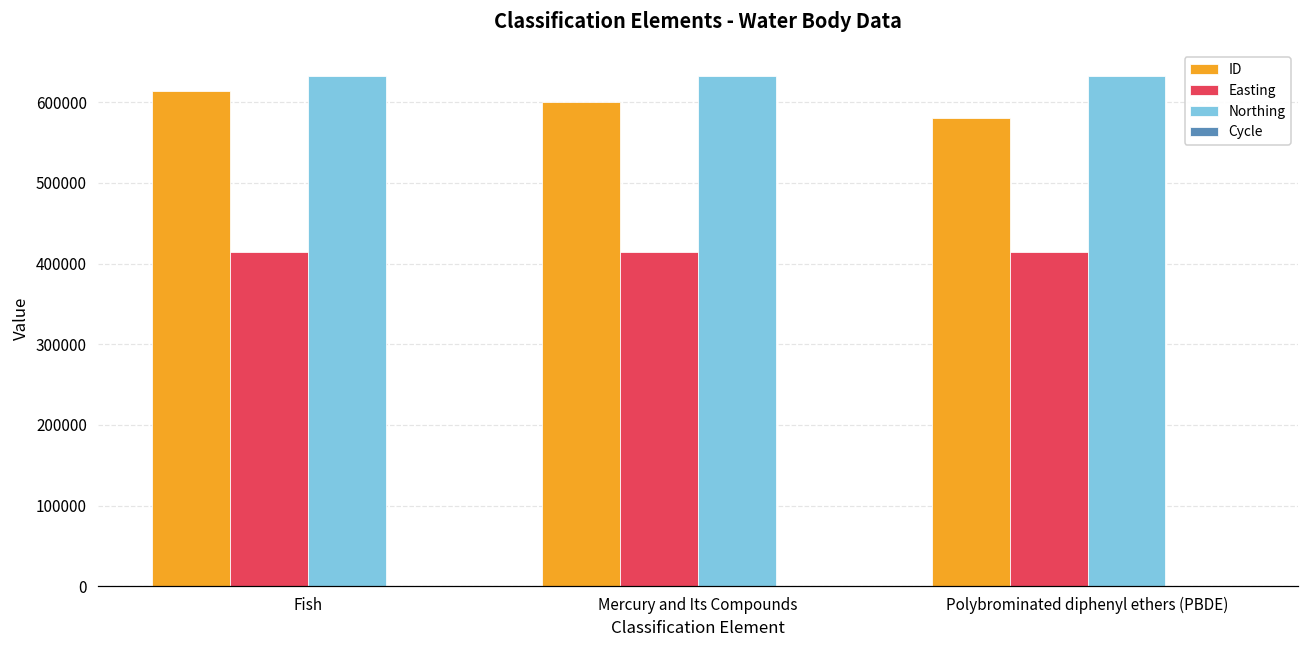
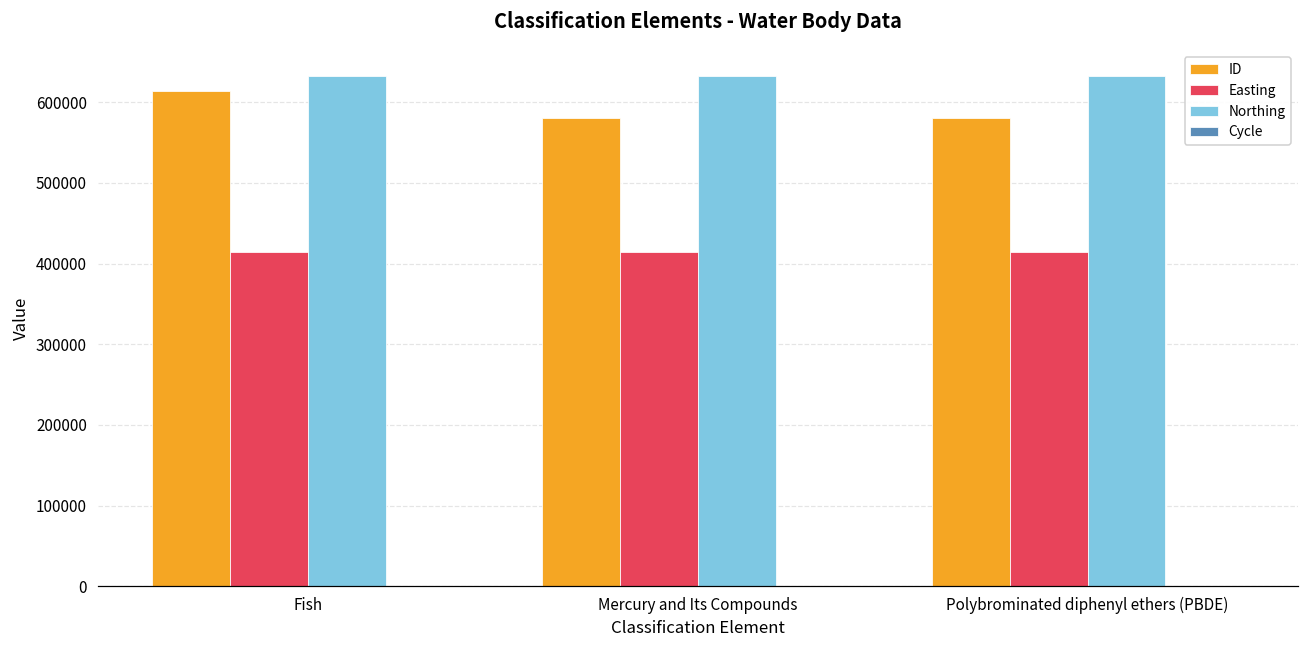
  {
    "ID": {
      "Fish": 610000,
-     "Mercury and Its Compounds": 600000,
+     "Mercury and Its Compounds": 580000,
      "Polybrominated diphenyl ethers (PBDE)": 580000
    },
    "Easting": {
      "Fish": 410000,
      "Mercury and Its Compounds": 410000,
      "Polybrominated diphenyl ethers (PBDE)": 410000
    },
    "Northing": {
      "Fish": 630000,
      "Mercury and Its Compounds": 630000,
      "Polybrominated diphenyl ethers (PBDE)": 630000
    }
  }
